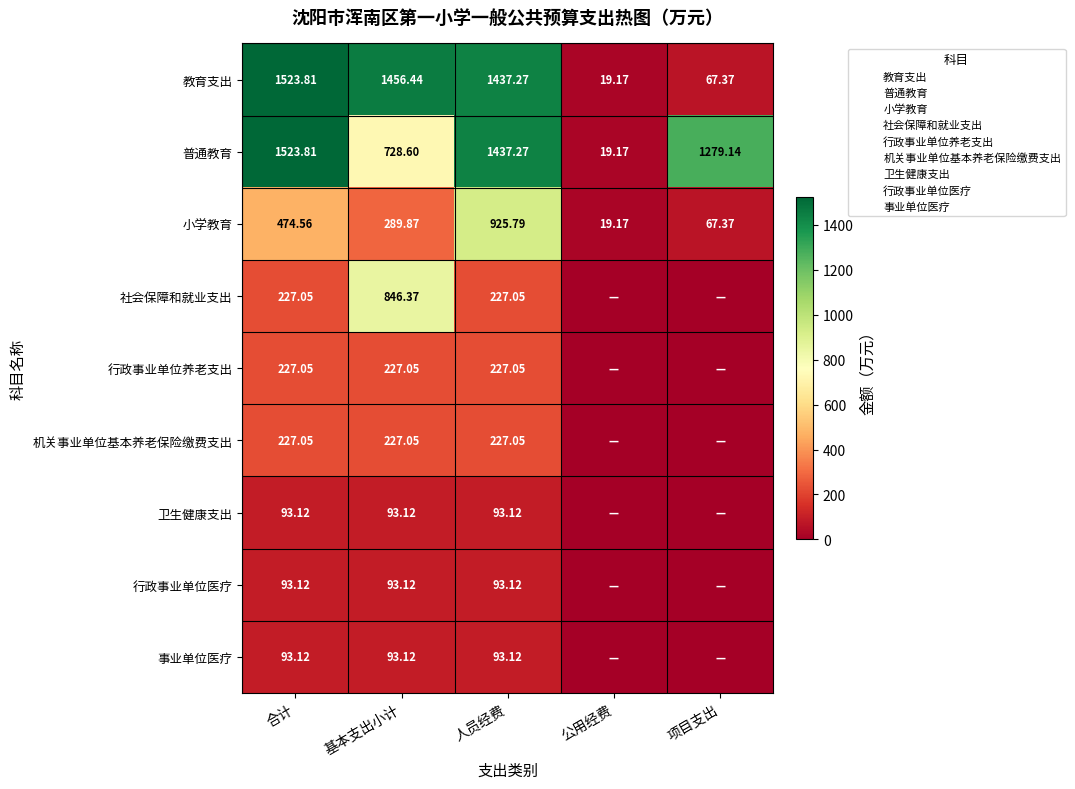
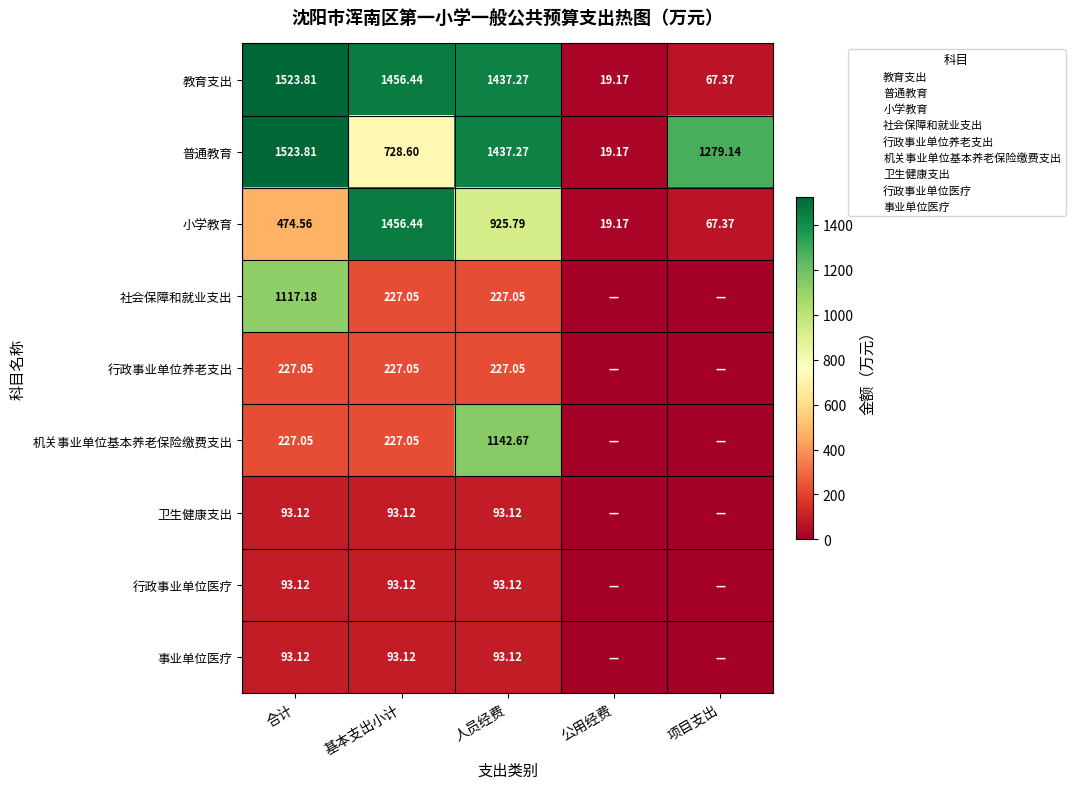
  {
    "教育支出": {
      "合计": 1523.81,
      "基本支出小计": 1456.44,
      "人员经费": 1437.27,
      "公用经费": 19.17,
      "项目支出": 67.37
    },
    "普通教育": {
      "合计": 1523.81,
      "基本支出小计": 728.60,
      "人员经费": 1437.27,
      "公用经费": 19.17,
      "项目支出": 1279.14
    },
    "小学教育": {
      "合计": 474.56,
-     "基本支出小计": 289.87,
+     "基本支出小计": 1456.44,
      "人员经费": 925.79,
      "公用经费": 19.17,
      "项目支出": 67.37
    },
    "社会保障和就业支出": {
-     "合计": 227.05,
-     "基本支出小计": 846.37,
+     "合计": 1117.18,
+     "基本支出小计": 227.05,
      "人员经费": 227.05
    },
    "行政事业单位养老支出": {
      "合计": 227.05,
      "基本支出小计": 227.05,
      "人员经费": 227.05
    },
    "机关事业单位基本养老保险缴费支出": {
      "合计": 227.05,
      "基本支出小计": 227.05,
-     "人员经费": 227.05
+     "人员经费": 1142.67
    },
    "卫生健康支出": {
      "合计": 93.12,
      "基本支出小计": 93.12,
      "人员经费": 93.12
    },
    "行政事业单位医疗": {
      "合计": 93.12,
      "基本支出小计": 93.12,
      "人员经费": 93.12
    },
    "事业单位医疗": {
      "合计": 93.12,
      "基本支出小计": 93.12,
      "人员经费": 93.12
    }
  }
